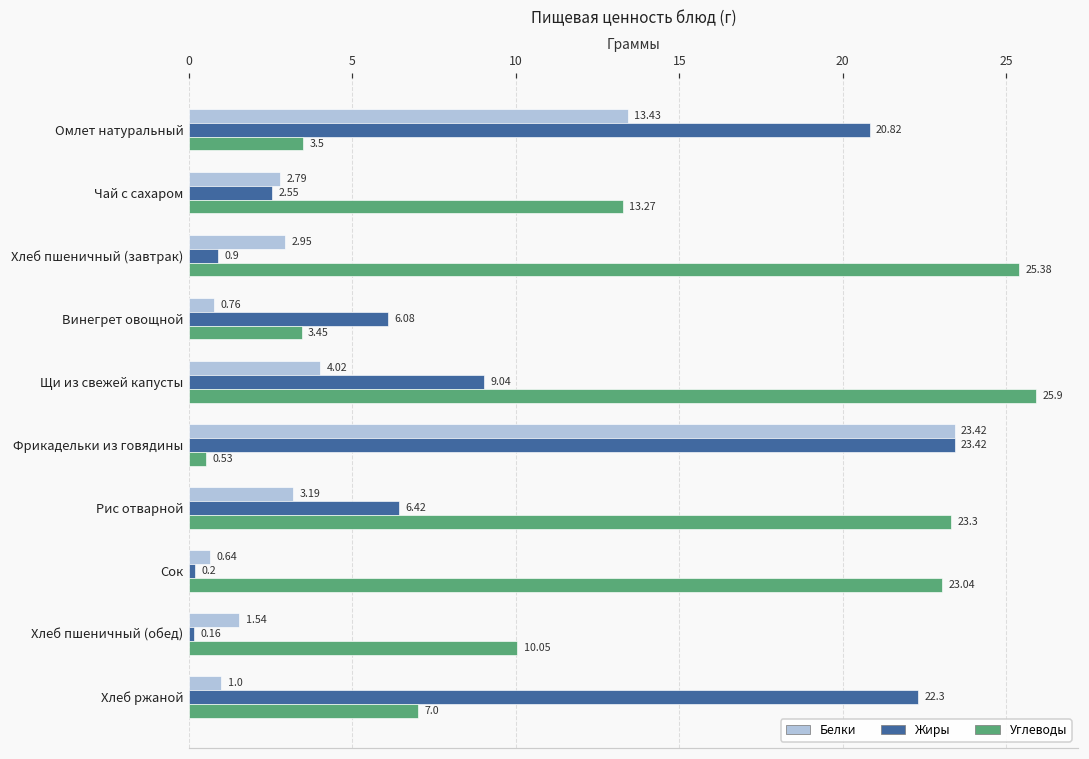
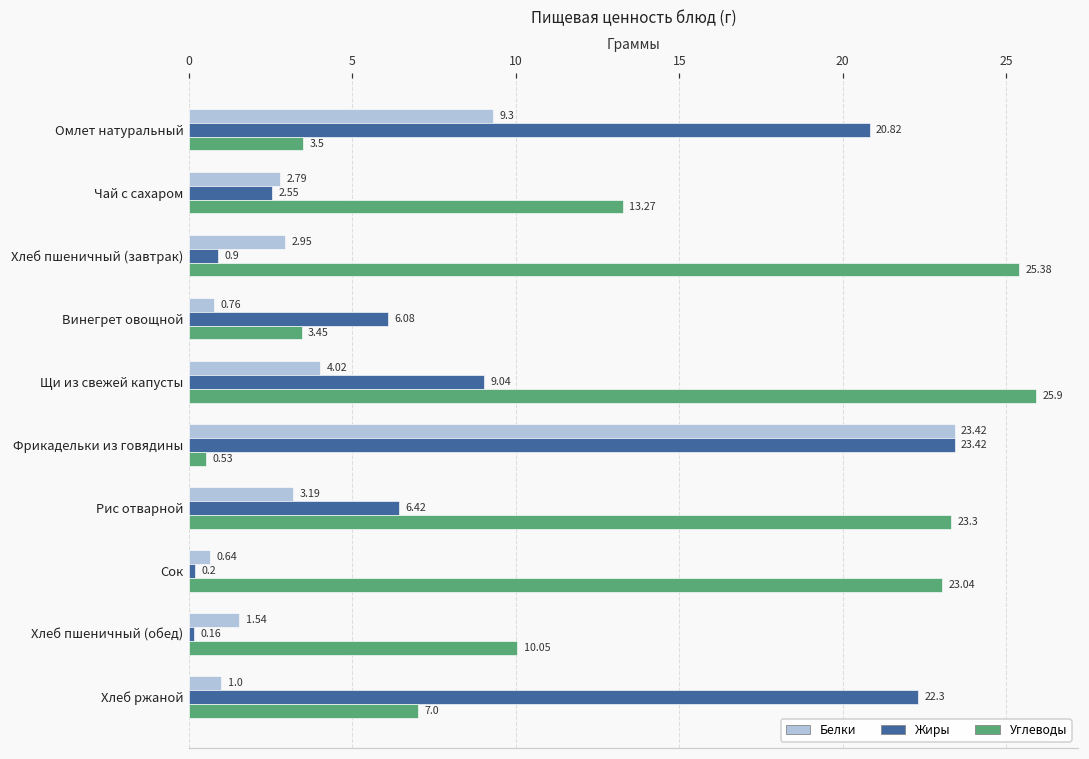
  {
    "Белки": {
-     "Омлет натуральный": 13.43,
+     "Омлет натуральный": 9.3,
      "Чай с сахаром": 2.79,
      "Хлеб пшеничный (завтрак)": 2.95,
      "Винегрет овощной": 0.76,
      "Щи из свежей капусты": 4.02,
      "Фрикадельки из говядины": 23.42,
      "Рис отварной": 3.19,
      "Сок": 0.64,
      "Хлеб пшеничный (обед)": 1.54,
      "Хлеб ржаной": 1.0
    },
    "Жиры": {
      "Омлет натуральный": 20.82,
      "Чай с сахаром": 2.55,
      "Хлеб пшеничный (завтрак)": 0.9,
      "Винегрет овощной": 6.08,
      "Щи из свежей капусты": 9.04,
      "Фрикадельки из говядины": 23.42,
      "Рис отварной": 6.42,
      "Сок": 0.2,
      "Хлеб пшеничный (обед)": 0.16,
      "Хлеб ржаной": 22.3
    },
    "Углеводы": {
      "Омлет натуральный": 3.5,
      "Чай с сахаром": 13.27,
      "Хлеб пшеничный (завтрак)": 25.38,
      "Винегрет овощной": 3.45,
      "Щи из свежей капусты": 25.9,
      "Фрикадельки из говядины": 0.53,
      "Рис отварной": 23.3,
      "Сок": 23.04,
      "Хлеб пшеничный (обед)": 10.05,
      "Хлеб ржаной": 7.0
    }
  }
